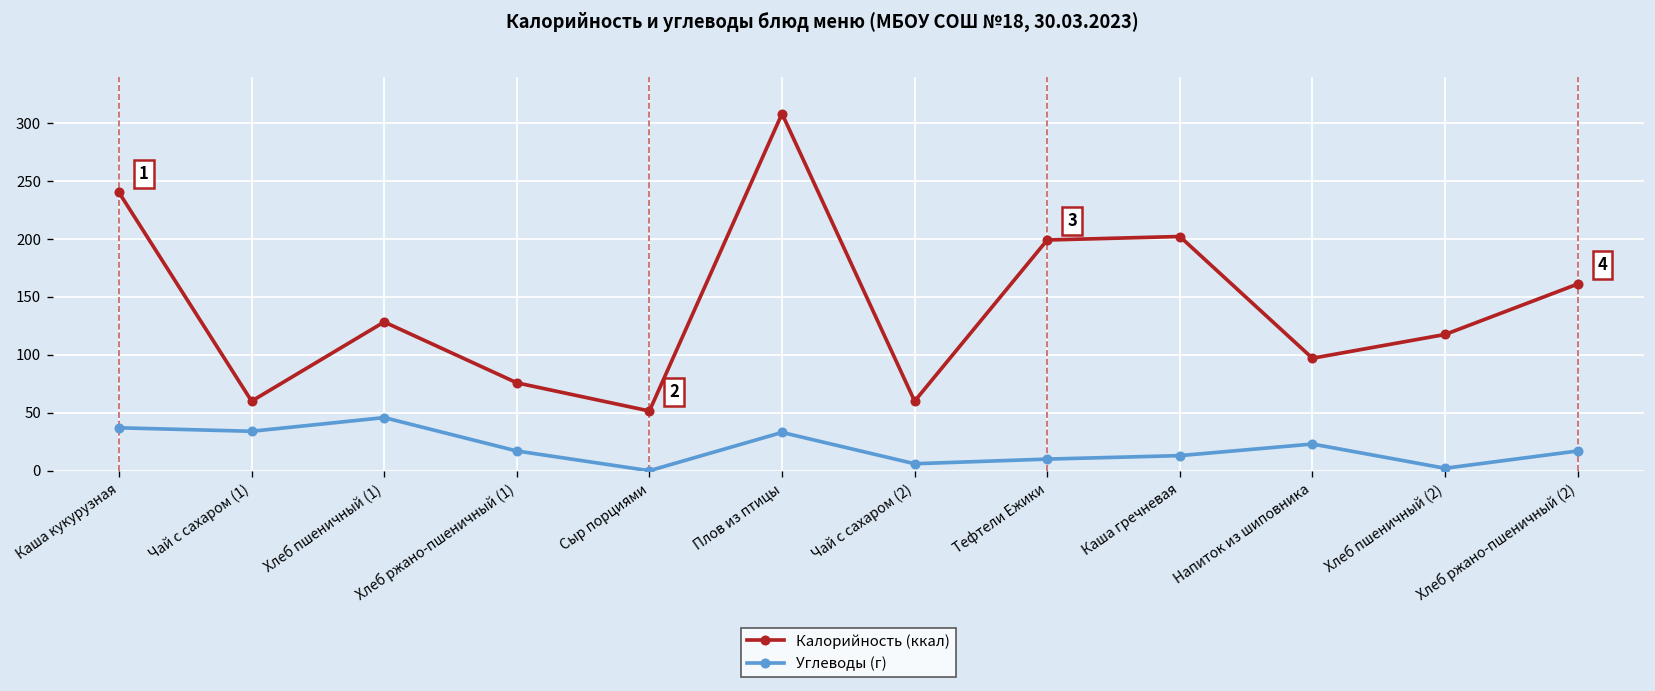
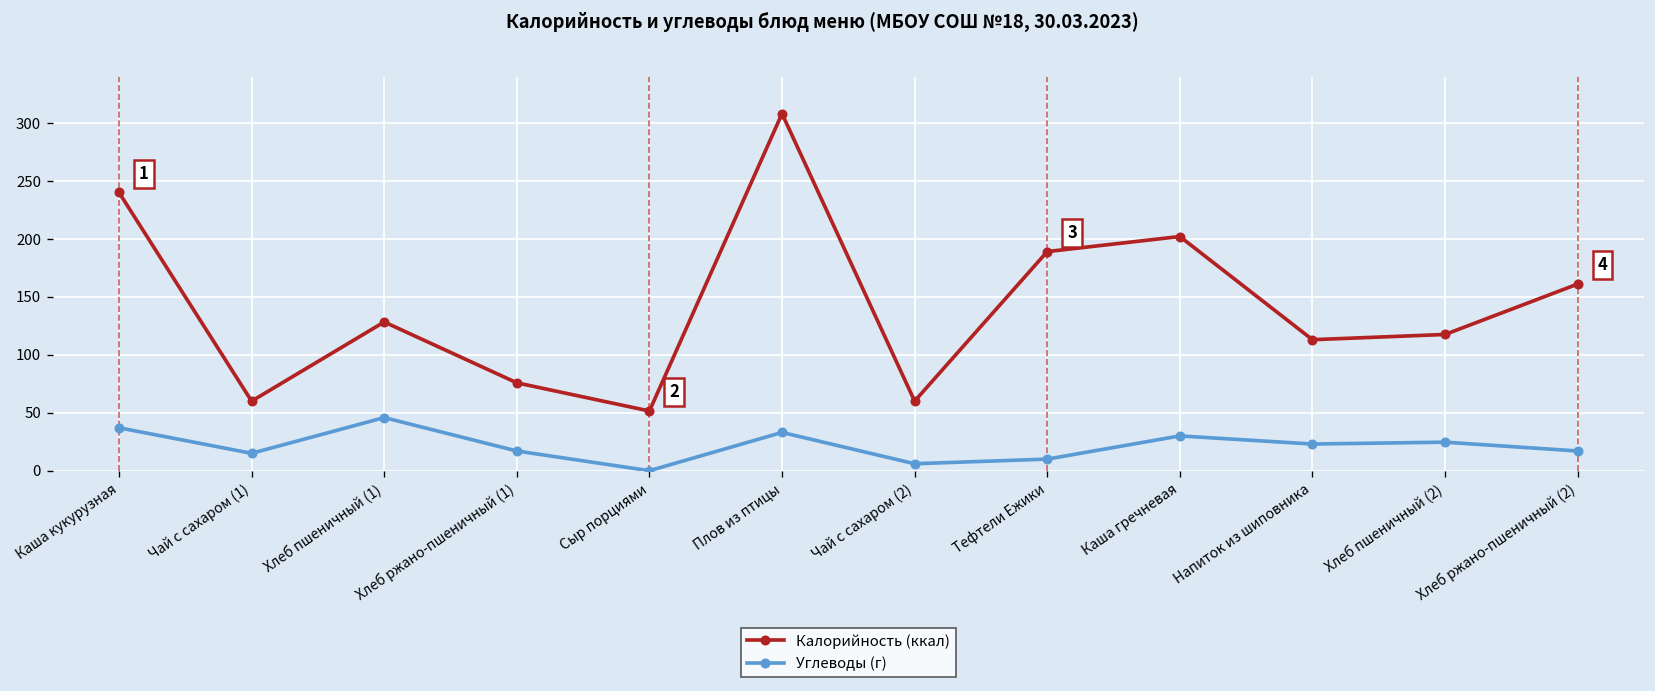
  {
    "Калорийность (ккал)": {
      "Чай с сахаром (1)": 60,
      "Хлеб пшеничный (1)": 130,
      "Хлеб ржано-пшеничный (1)": 80,
      "Плов из птицы": 310,
      "Чай с сахаром (2)": 60,
-     "Тефтели Ежики": 200,
+     "Тефтели Ежики": 190,
      "Каша гречневая": 200,
-     "Напиток из шиповника": 100,
+     "Напиток из шиповника": 110,
      "Хлеб пшеничный (2)": 120
    },
    "Углеводы (г)": {
      "Каша кукурузная": 40,
-     "Чай с сахаром (1)": 30,
+     "Чай с сахаром (1)": 20,
      "Хлеб пшеничный (1)": 50,
      "Хлеб ржано-пшеничный (1)": 20,
      "Сыр порциями": 0,
      "Плов из птицы": 30,
      "Чай с сахаром (2)": 10,
      "Тефтели Ежики": 10,
-     "Каша гречневая": 10,
+     "Каша гречневая": 30,
      "Напиток из шиповника": 20,
-     "Хлеб пшеничный (2)": 0,
+     "Хлеб пшеничный (2)": 20,
      "Хлеб ржано-пшеничный (2)": 20
    }
  }
